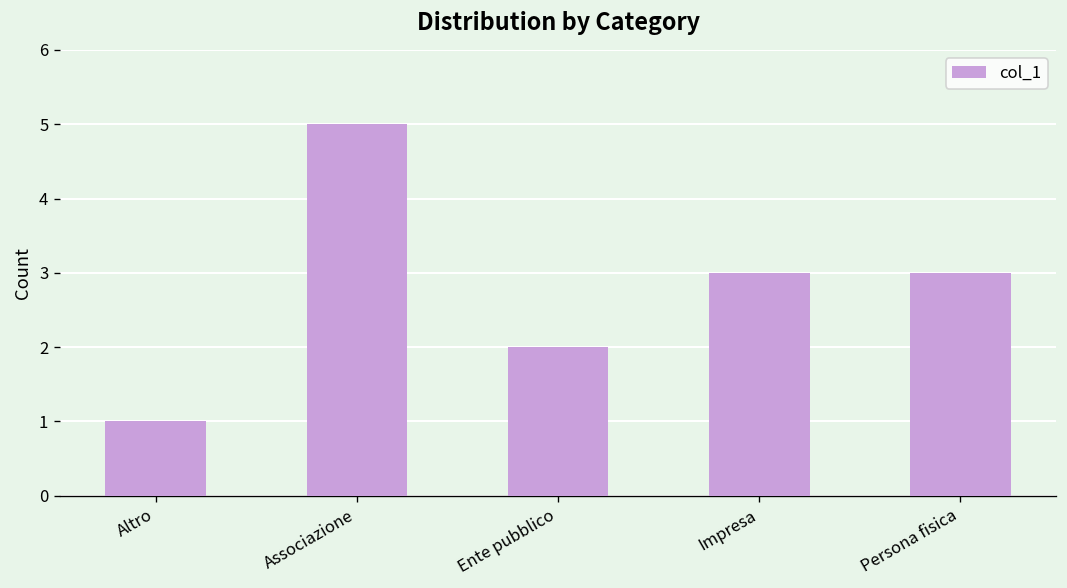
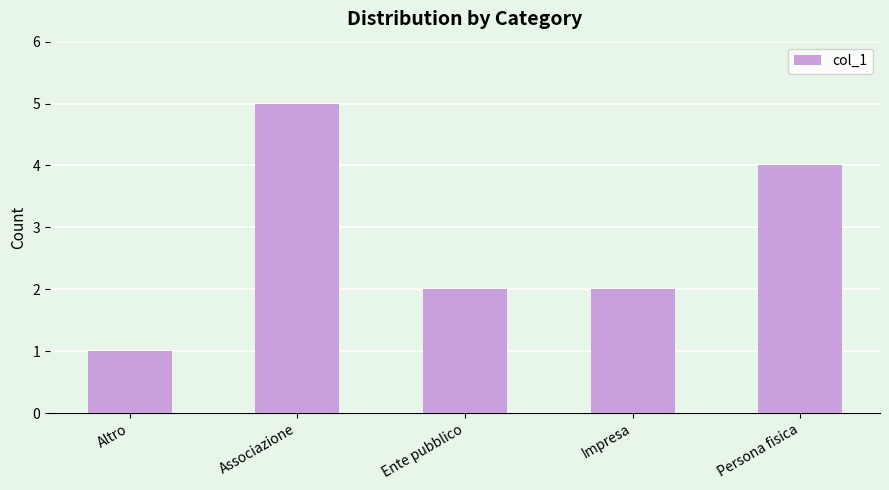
  {
    "Altro": 1,
    "Associazione": 5,
    "Ente pubblico": 2,
-   "Impresa": 3,
-   "Persona fisica": 3
+   "Impresa": 2,
+   "Persona fisica": 4
  }
